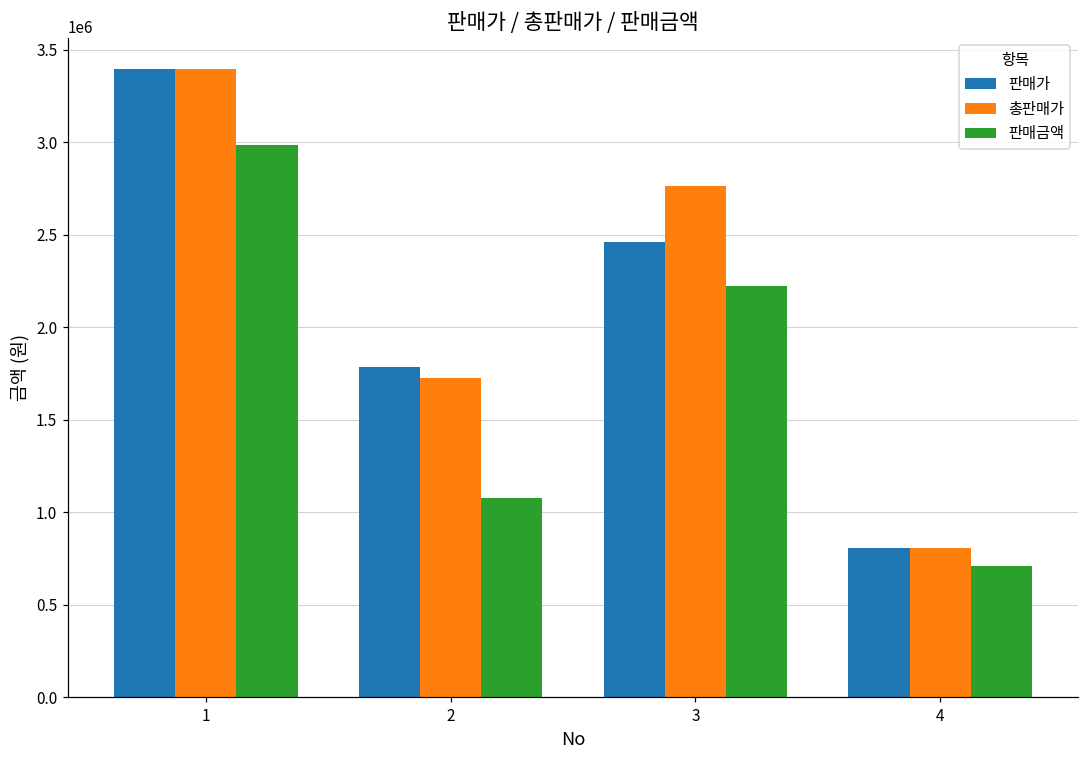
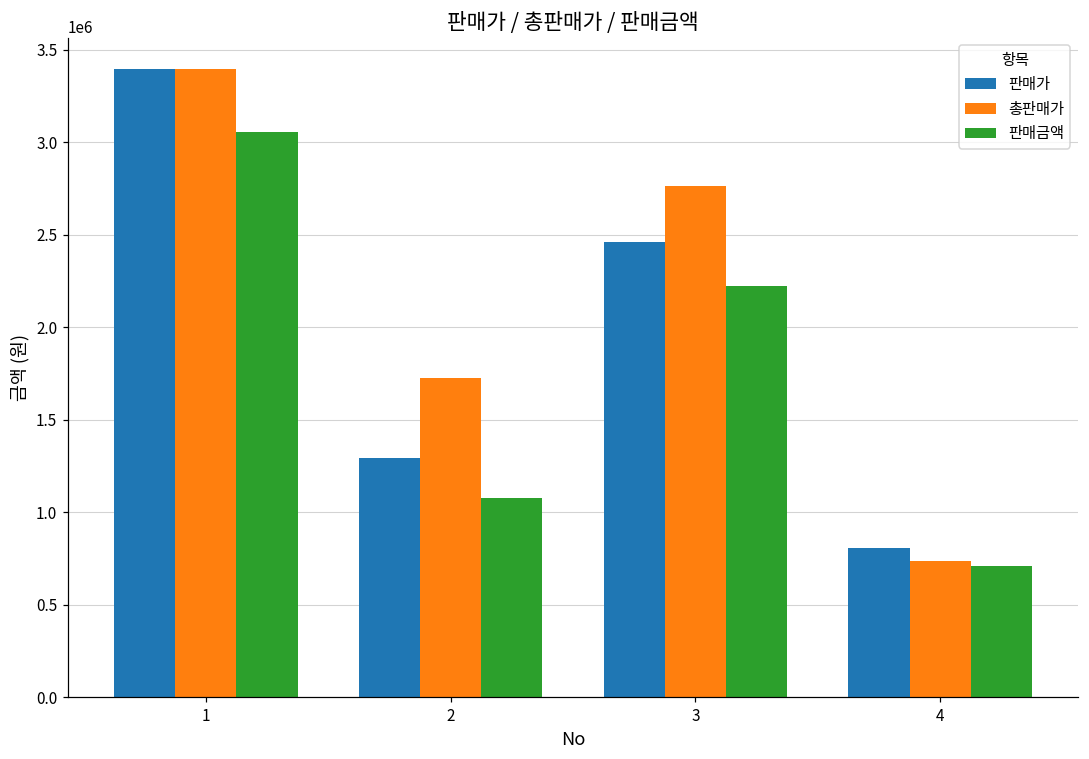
  {
    "판매가": {
      "1": 3390000,
-     "2": 1780000,
+     "2": 1290000,
      "3": 2460000,
      "4": 810000
    },
    "총판매가": {
      "1": 3390000,
      "2": 1730000,
      "3": 2760000,
-     "4": 810000
+     "4": 740000
    },
    "판매금액": {
-     "1": 2990000,
+     "1": 3050000,
      "2": 1080000,
      "3": 2220000,
      "4": 710000
    }
  }
